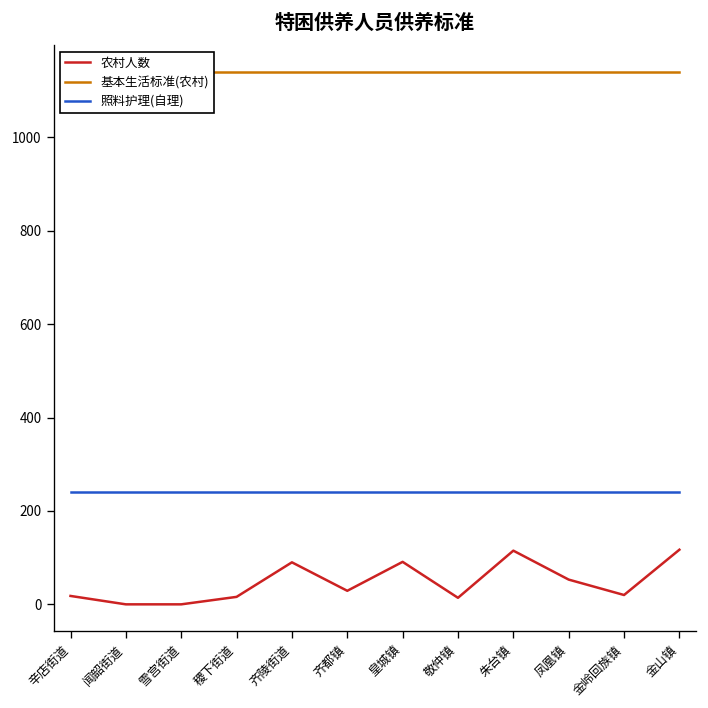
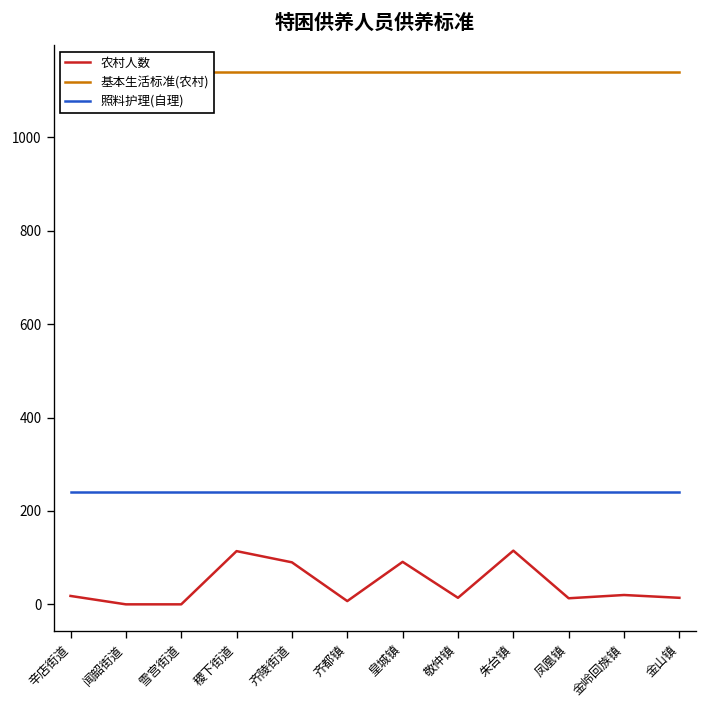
  {
    "农村人数": {
      "辛店街道": 20,
      "闻韶街道": 0,
      "雪宫街道": 0,
-     "稷下街道": 20,
+     "稷下街道": 110,
      "齐陵街道": 90,
-     "齐都镇": 30,
+     "齐都镇": 10,
      "皇城镇": 90,
      "敬仲镇": 10,
      "朱台镇": 120,
-     "凤凰镇": 50,
+     "凤凰镇": 10,
      "金岭回族镇": 20,
-     "金山镇": 120
+     "金山镇": 10
    },
    "基本生活标准(农村)": {
      "稷下街道": 1140,
      "齐陵街道": 1140,
      "齐都镇": 1140,
      "皇城镇": 1140,
      "敬仲镇": 1140,
      "朱台镇": 1140,
      "凤凰镇": 1140,
      "金岭回族镇": 1140,
      "金山镇": 1140
    },
    "照料护理(自理)": {
      "辛店街道": 240,
      "闻韶街道": 240,
      "雪宫街道": 240,
      "稷下街道": 240,
      "齐陵街道": 240,
      "齐都镇": 240,
      "皇城镇": 240,
      "敬仲镇": 240,
      "朱台镇": 240,
      "凤凰镇": 240,
      "金岭回族镇": 240,
      "金山镇": 240
    }
  }
